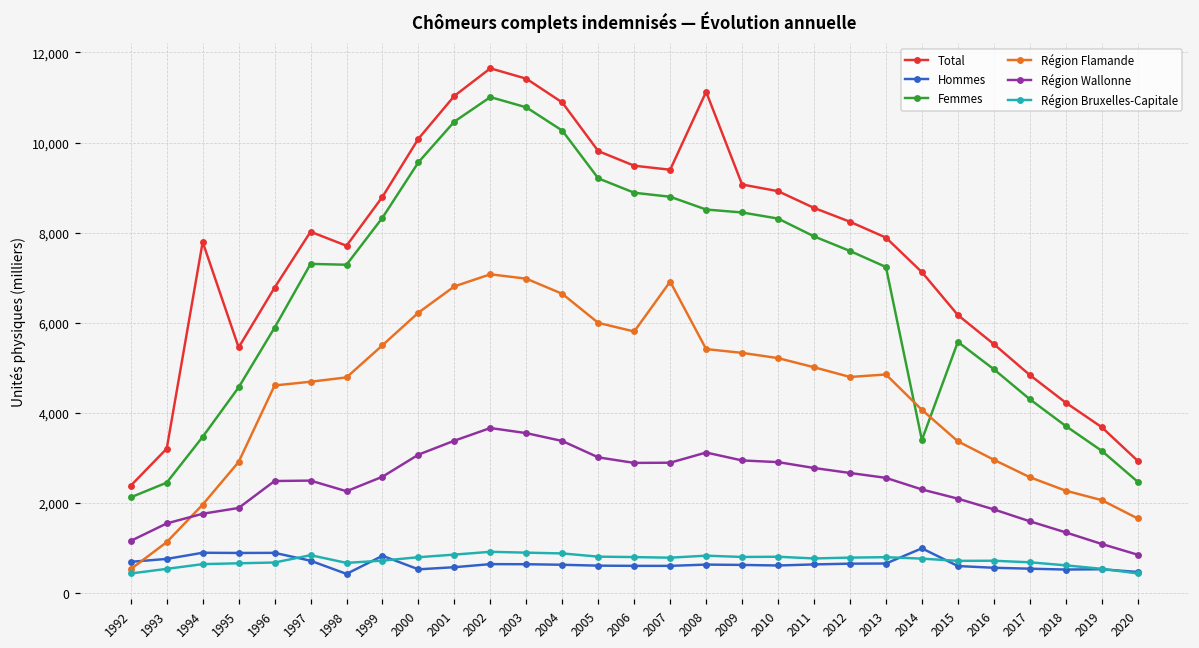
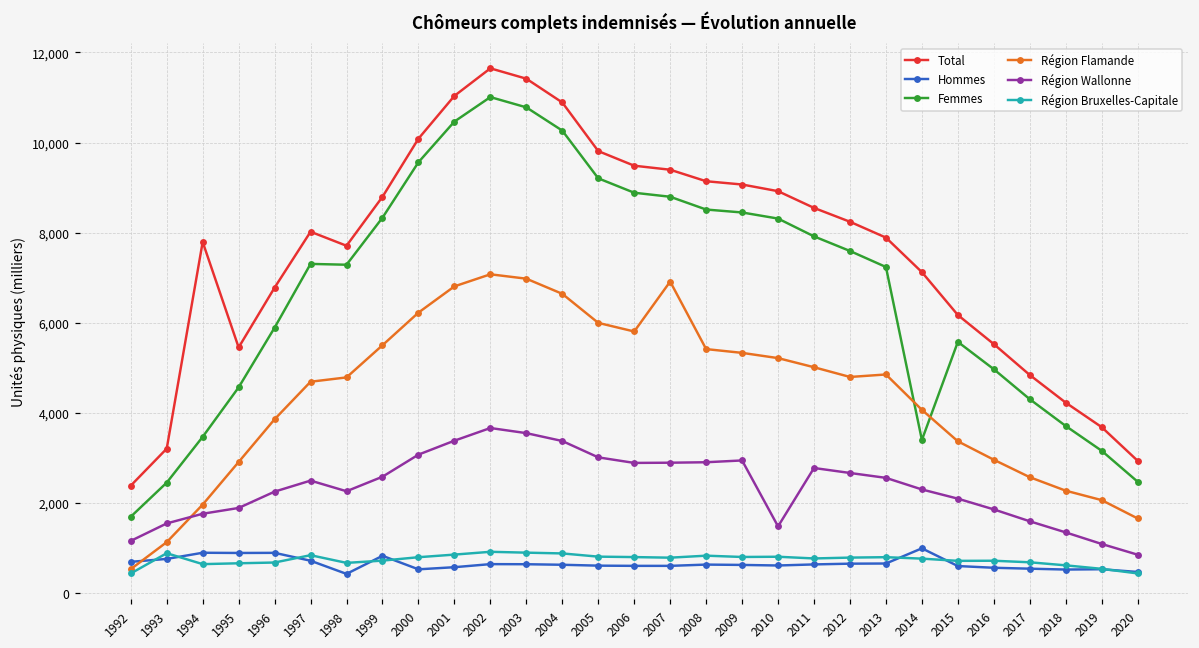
  {
    "Total": {
      "1992": "2,400",
      "1993": "3,200",
      "1994": "7,800",
      "1995": "5,500",
      "1996": "6,800",
      "1997": "8,000",
      "1998": "7,700",
      "1999": "8,800",
      "2000": "10,100",
      "2001": "11,000",
      "2002": "11,600",
      "2003": "11,400",
      "2004": "10,900",
      "2005": "9,800",
      "2006": "9,500",
      "2007": "9,400",
-     "2008": "11,100",
+     "2008": "9,100",
      "2009": "9,100",
      "2010": "8,900",
      "2011": "8,500",
      "2012": "8,200",
      "2013": "7,900",
      "2014": "7,100",
      "2015": "6,200",
      "2016": "5,500",
      "2017": "4,800",
      "2018": "4,200",
      "2019": "3,700",
      "2020": "2,900"
    },
    "Hommes": {
      "1992": "700",
      "1993": "800",
      "1994": "900",
      "1995": "900",
      "1996": "900",
      "1997": "700",
      "1998": "400",
      "1999": "800",
      "2000": "500",
      "2001": "600",
      "2002": "600",
      "2003": "600",
      "2004": "600",
      "2005": "600",
      "2006": "600",
      "2007": "600",
      "2008": "600",
      "2009": "600",
      "2010": "600",
      "2011": "600",
      "2012": "600",
      "2013": "700",
      "2014": "1,000",
      "2015": "600",
      "2016": "600",
      "2017": "500",
      "2018": "500"
    },
    "Femmes": {
-     "1992": "2,100",
+     "1992": "1,700",
      "1993": "2,400",
      "1994": "3,500",
      "1995": "4,600",
      "1996": "5,900",
      "1997": "7,300",
      "1998": "7,300",
      "1999": "8,300",
      "2000": "9,600",
      "2001": "10,500",
      "2002": "11,000",
      "2003": "10,800",
      "2004": "10,300",
      "2005": "9,200",
      "2006": "8,900",
      "2007": "8,800",
      "2008": "8,500",
      "2009": "8,400",
      "2010": "8,300",
      "2011": "7,900",
      "2012": "7,600",
      "2013": "7,200",
      "2014": "3,400",
      "2015": "5,600",
      "2016": "5,000",
      "2017": "4,300",
      "2018": "3,700",
      "2019": "3,200",
      "2020": "2,500"
    },
    "Région Flamande": {
      "1992": "500",
      "1993": "1,100",
      "1994": "2,000",
      "1995": "2,900",
-     "1996": "4,600",
+     "1996": "3,900",
      "1997": "4,700",
      "1998": "4,800",
      "1999": "5,500",
      "2000": "6,200",
      "2001": "6,800",
      "2002": "7,100",
      "2003": "7,000",
      "2004": "6,600",
      "2005": "6,000",
      "2006": "5,800",
      "2007": "6,900",
      "2008": "5,400",
      "2009": "5,300",
      "2010": "5,200",
      "2011": "5,000",
      "2012": "4,800",
      "2013": "4,800",
      "2014": "4,100",
      "2015": "3,400",
      "2016": "3,000",
      "2017": "2,600",
      "2018": "2,300",
      "2019": "2,100",
      "2020": "1,700"
    },
    "Région Wallonne": {
      "1992": "1,200",
      "1993": "1,500",
      "1994": "1,800",
      "1995": "1,900",
-     "1996": "2,500",
+     "1996": "2,200",
      "1997": "2,500",
      "1998": "2,300",
      "1999": "2,600",
      "2000": "3,100",
      "2001": "3,400",
      "2002": "3,700",
      "2003": "3,500",
      "2004": "3,400",
      "2005": "3,000",
      "2006": "2,900",
      "2007": "2,900",
-     "2008": "3,100",
+     "2008": "2,900",
      "2009": "2,900",
-     "2010": "2,900",
+     "2010": "1,500",
      "2011": "2,800",
      "2012": "2,700",
      "2013": "2,600",
      "2014": "2,300",
      "2015": "2,100",
      "2016": "1,900",
      "2017": "1,600",
      "2018": "1,300",
      "2019": "1,100",
      "2020": "800"
    },
    "Région Bruxelles-Capitale": {
      "1992": "400",
-     "1993": "500",
+     "1993": "900",
      "1994": "600",
      "1995": "700",
      "1996": "700",
      "1997": "800",
      "1998": "700",
      "1999": "700",
      "2000": "800",
      "2001": "900",
      "2002": "900",
      "2003": "900",
      "2004": "900",
      "2005": "800",
      "2006": "800",
      "2007": "800",
      "2008": "800",
      "2009": "800",
      "2010": "800",
      "2011": "800",
      "2012": "800",
      "2013": "800",
      "2014": "800",
      "2015": "700",
      "2016": "700",
      "2017": "700",
      "2018": "600"
    }
  }
